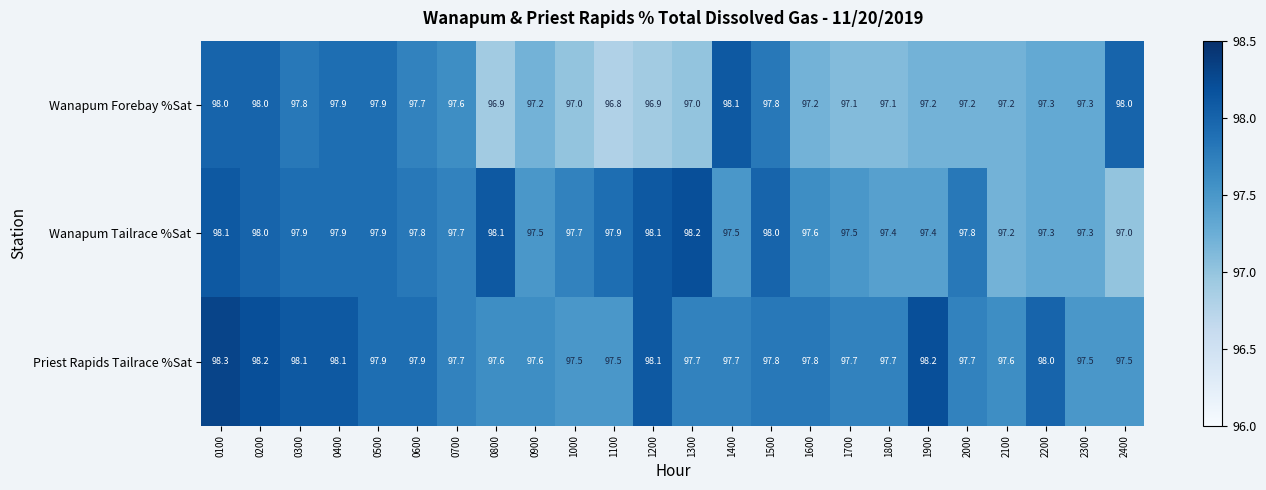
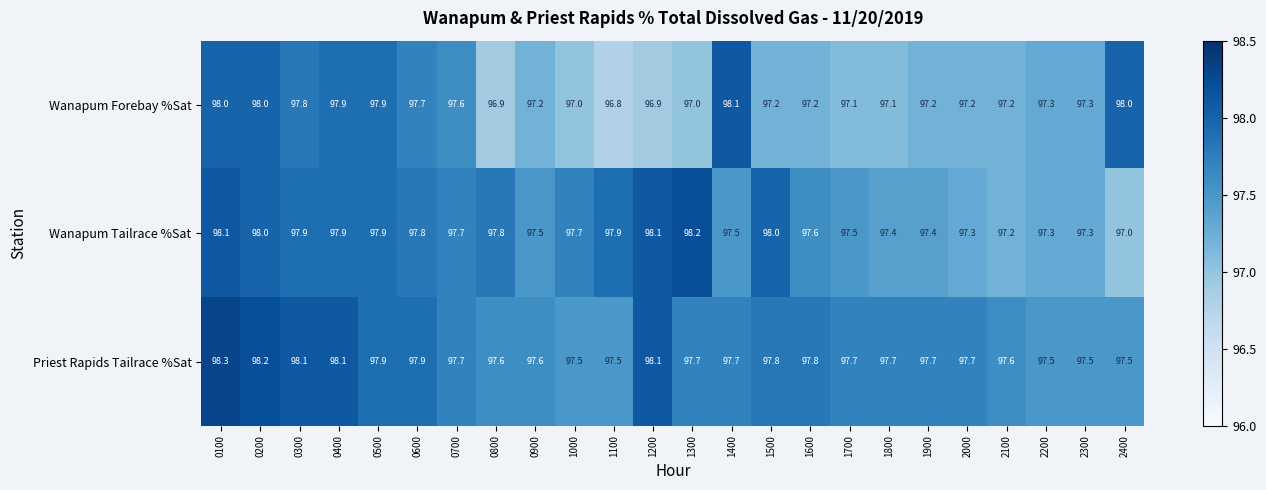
  {
    "Wanapum Forebay %Sat": {
      "0100": 98.0,
      "0200": 98.0,
      "0300": 97.8,
      "0400": 97.9,
      "0500": 97.9,
      "0600": 97.7,
      "0700": 97.6,
      "0800": 96.9,
      "0900": 97.2,
      "1000": 97.0,
      "1100": 96.8,
      "1200": 96.9,
      "1300": 97.0,
      "1400": 98.1,
-     "1500": 97.8,
+     "1500": 97.2,
      "1600": 97.2,
      "1700": 97.1,
      "1800": 97.1,
      "1900": 97.2,
      "2000": 97.2,
      "2100": 97.2,
      "2200": 97.3,
      "2300": 97.3,
      "2400": 98.0
    },
    "Wanapum Tailrace %Sat": {
      "0100": 98.1,
      "0200": 98.0,
      "0300": 97.9,
      "0400": 97.9,
      "0500": 97.9,
      "0600": 97.8,
      "0700": 97.7,
-     "0800": 98.1,
+     "0800": 97.8,
      "0900": 97.5,
      "1000": 97.7,
      "1100": 97.9,
      "1200": 98.1,
      "1300": 98.2,
      "1400": 97.5,
      "1500": 98.0,
      "1600": 97.6,
      "1700": 97.5,
      "1800": 97.4,
      "1900": 97.4,
-     "2000": 97.8,
+     "2000": 97.3,
      "2100": 97.2,
      "2200": 97.3,
      "2300": 97.3,
      "2400": 97.0
    },
    "Priest Rapids Tailrace %Sat": {
      "0100": 98.3,
      "0200": 98.2,
      "0300": 98.1,
      "0400": 98.1,
      "0500": 97.9,
      "0600": 97.9,
      "0700": 97.7,
      "0800": 97.6,
      "0900": 97.6,
      "1000": 97.5,
      "1100": 97.5,
      "1200": 98.1,
      "1300": 97.7,
      "1400": 97.7,
      "1500": 97.8,
      "1600": 97.8,
      "1700": 97.7,
      "1800": 97.7,
-     "1900": 98.2,
+     "1900": 97.7,
      "2000": 97.7,
      "2100": 97.6,
-     "2200": 98.0,
+     "2200": 97.5,
      "2300": 97.5,
      "2400": 97.5
    }
  }
